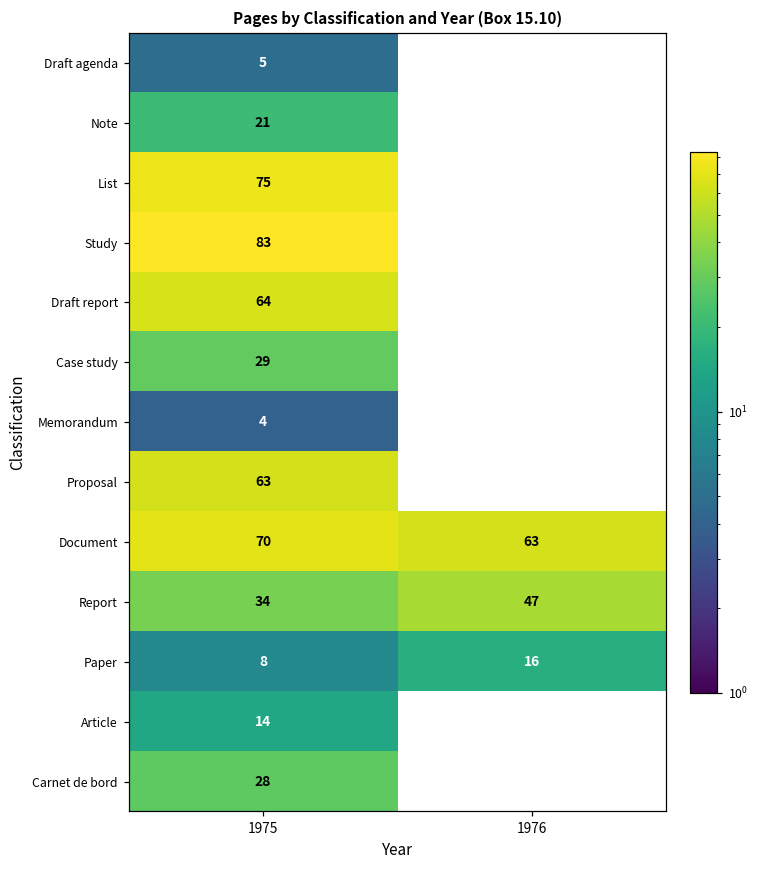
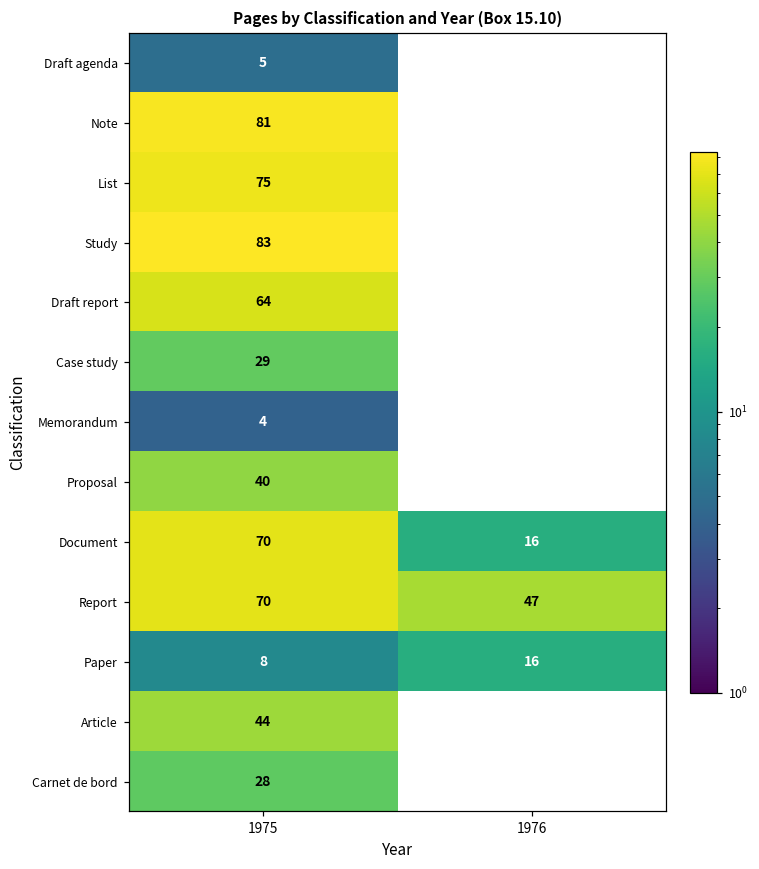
  {
    "Draft agenda": {
      "1975": 5
    },
    "Note": {
-     "1975": 21
+     "1975": 81
    },
    "List": {
      "1975": 75
    },
    "Study": {
      "1975": 83
    },
    "Draft report": {
      "1975": 64
    },
    "Case study": {
      "1975": 29
    },
    "Memorandum": {
      "1975": 4
    },
    "Proposal": {
-     "1975": 63
+     "1975": 40
    },
    "Document": {
      "1975": 70,
-     "1976": 63
+     "1976": 16
    },
    "Report": {
-     "1975": 34,
+     "1975": 70,
      "1976": 47
    },
    "Paper": {
      "1975": 8,
      "1976": 16
    },
    "Article": {
-     "1975": 14
+     "1975": 44
    },
    "Carnet de bord": {
      "1975": 28
    }
  }
